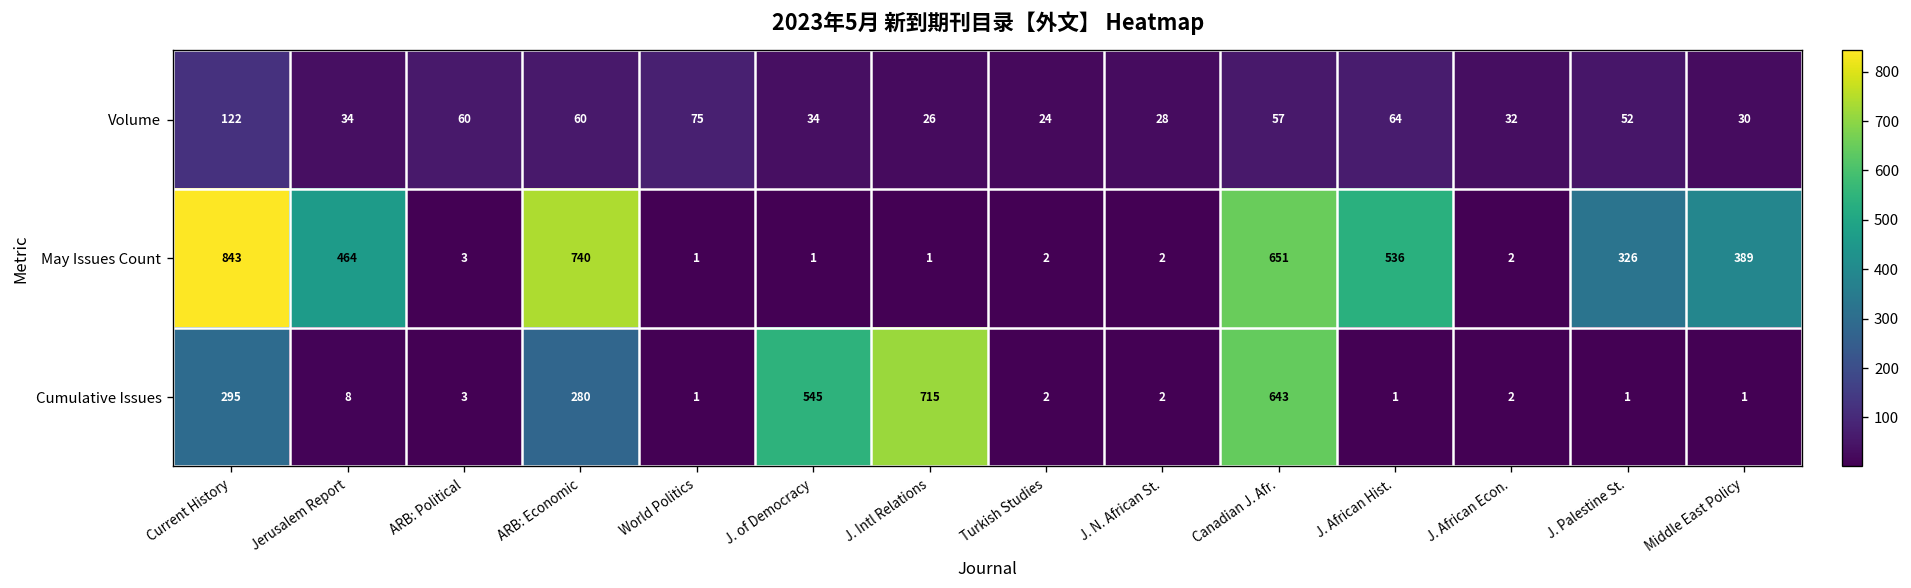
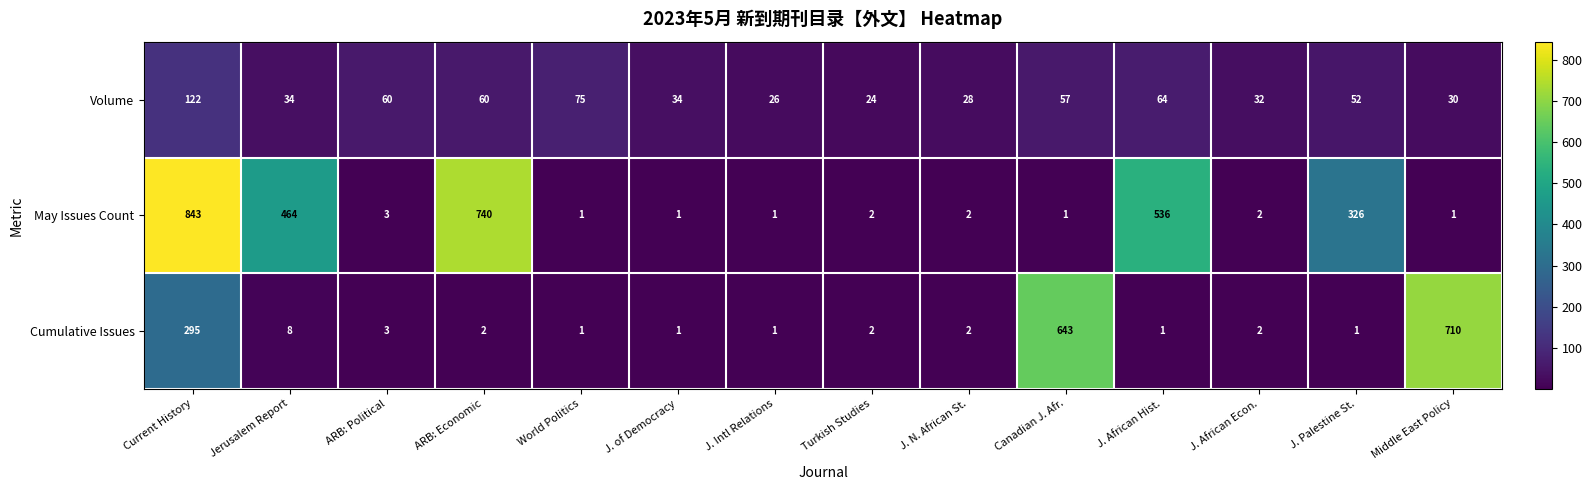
  {
    "Volume": {
      "Current History": 122,
      "Jerusalem Report": 34,
      "ARB: Political": 60,
      "ARB: Economic": 60,
      "World Politics": 75,
      "J. of Democracy": 34,
      "J. Intl Relations": 26,
      "Turkish Studies": 24,
      "J. N. African St.": 28,
      "Canadian J. Afr.": 57,
      "J. African Hist.": 64,
      "J. African Econ.": 32,
      "J. Palestine St.": 52,
      "Middle East Policy": 30
    },
    "May Issues Count": {
      "Current History": 843,
      "Jerusalem Report": 464,
      "ARB: Political": 3,
      "ARB: Economic": 740,
      "World Politics": 1,
      "J. of Democracy": 1,
      "J. Intl Relations": 1,
      "Turkish Studies": 2,
      "J. N. African St.": 2,
-     "Canadian J. Afr.": 651,
+     "Canadian J. Afr.": 1,
      "J. African Hist.": 536,
      "J. African Econ.": 2,
      "J. Palestine St.": 326,
-     "Middle East Policy": 389
+     "Middle East Policy": 1
    },
    "Cumulative Issues": {
      "Current History": 295,
      "Jerusalem Report": 8,
      "ARB: Political": 3,
-     "ARB: Economic": 280,
+     "ARB: Economic": 2,
      "World Politics": 1,
-     "J. of Democracy": 545,
-     "J. Intl Relations": 715,
+     "J. of Democracy": 1,
+     "J. Intl Relations": 1,
      "Turkish Studies": 2,
      "J. N. African St.": 2,
      "Canadian J. Afr.": 643,
      "J. African Hist.": 1,
      "J. African Econ.": 2,
      "J. Palestine St.": 1,
-     "Middle East Policy": 1
+     "Middle East Policy": 710
    }
  }
